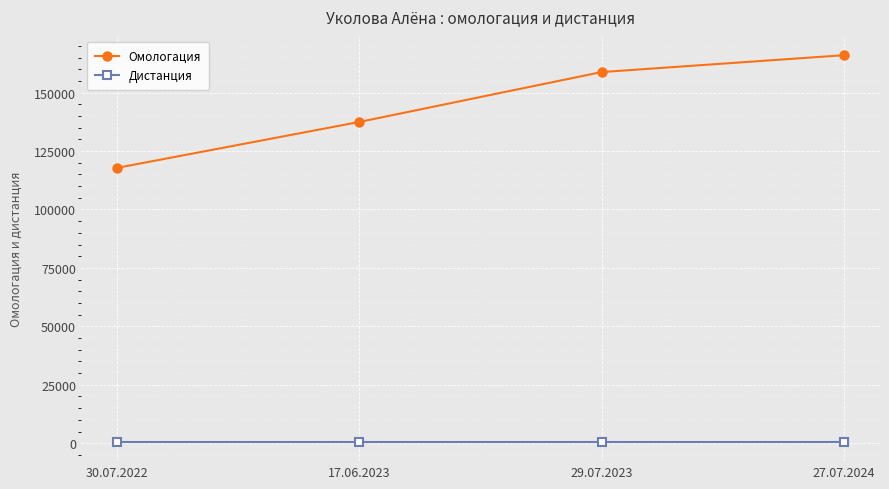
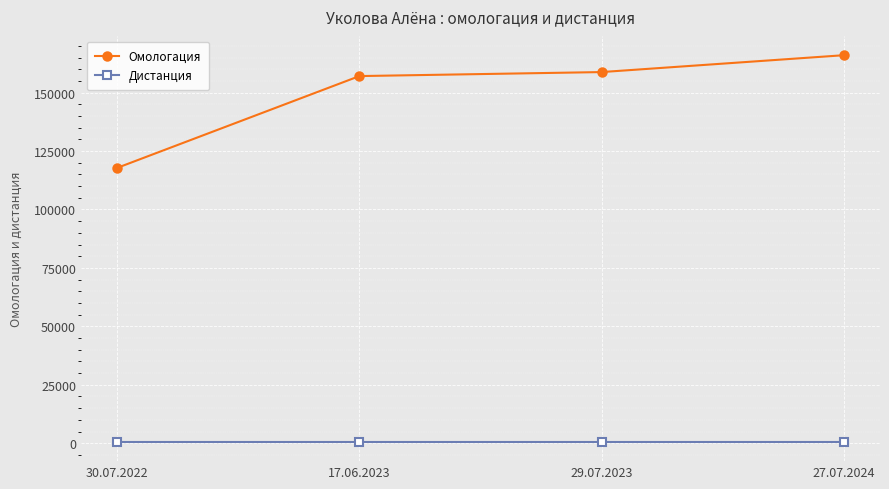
  {
    "Омологация": {
      "30.07.2022": 118000,
-     "17.06.2023": 137000,
+     "17.06.2023": 157000,
      "29.07.2023": 159000,
      "27.07.2024": 166000
    },
    "Дистанция": {
      "30.07.2022": 1000,
      "17.06.2023": 1000,
      "29.07.2023": 1000,
      "27.07.2024": 1000
    }
  }
